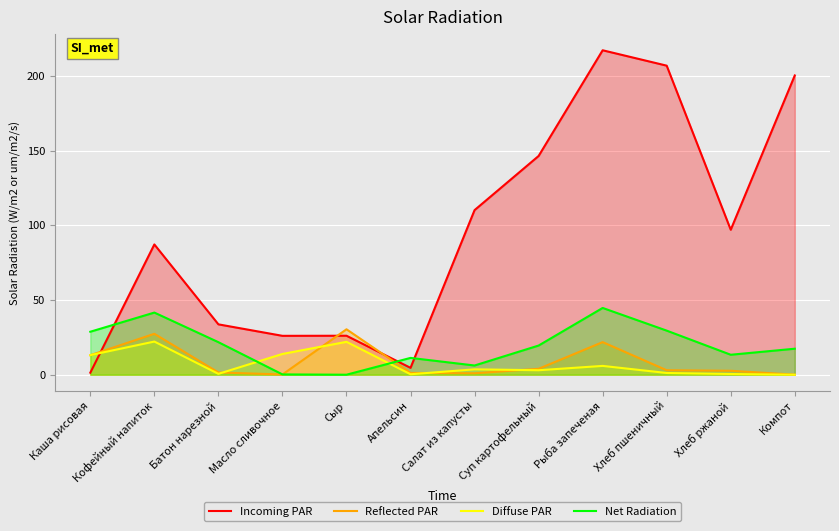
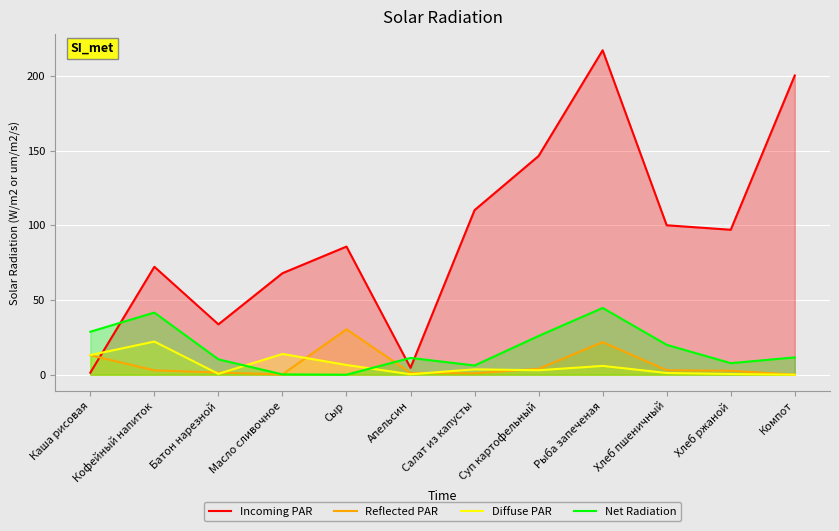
  {
    "Incoming PAR": {
      "Каша рисовая": 1,
-     "Кофейный напиток": 87,
+     "Кофейный напиток": 72,
      "Батон нарезной": 34,
-     "Масло сливочное": 26,
-     "Сыр": 26,
+     "Масло сливочное": 68,
+     "Сыр": 86,
      "Апельсин": 5,
      "Салат из капусты": 110,
      "Суп картофельный": 146,
      "Рыба запеченая": 217,
-     "Хлеб пшеничный": 207,
+     "Хлеб пшеничный": 100,
      "Хлеб ржаной": 97,
      "Компот": 200
    },
    "Reflected PAR": {
-     "Кофейный напиток": 27,
+     "Кофейный напиток": 3,
      "Сыр": 30,
      "Салат из капусты": 1,
      "Рыба запеченая": 22,
      "Хлеб пшеничный": 3,
      "Хлеб ржаной": 3
    },
    "Diffuse PAR": {
      "Кофейный напиток": 22,
      "Масло сливочное": 14,
-     "Сыр": 22,
+     "Сыр": 7,
      "Салат из капусты": 4,
      "Рыба запеченая": 6,
      "Хлеб пшеничный": 1,
      "Хлеб ржаной": 0
    },
    "Net Radiation": {
      "Каша рисовая": 29,
      "Кофейный напиток": 42,
-     "Батон нарезной": 22,
+     "Батон нарезной": 10,
      "Сыр": 0,
      "Апельсин": 11,
      "Салат из капусты": 6,
-     "Суп картофельный": 20,
+     "Суп картофельный": 26,
      "Рыба запеченая": 45,
-     "Хлеб пшеничный": 30,
-     "Хлеб ржаной": 13,
-     "Компот": 17
+     "Хлеб пшеничный": 20,
+     "Хлеб ржаной": 8,
+     "Компот": 12
    }
  }
